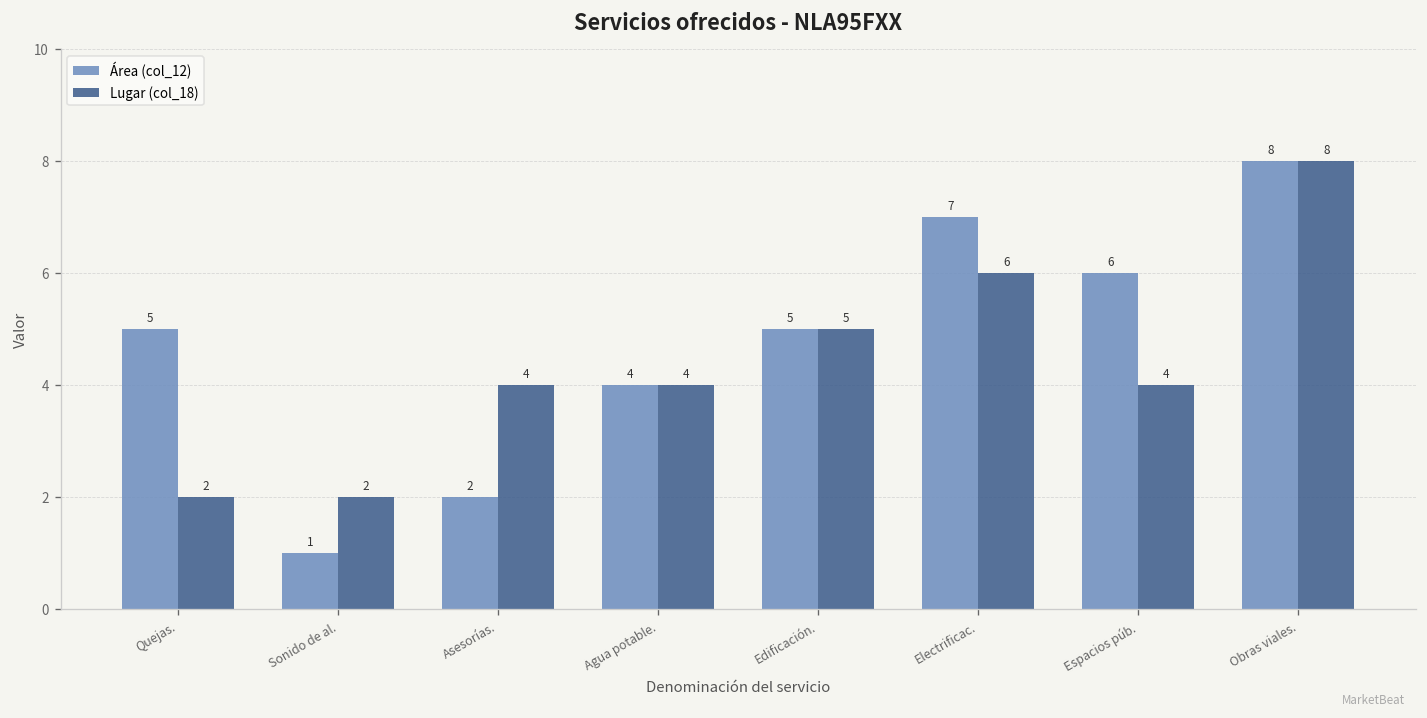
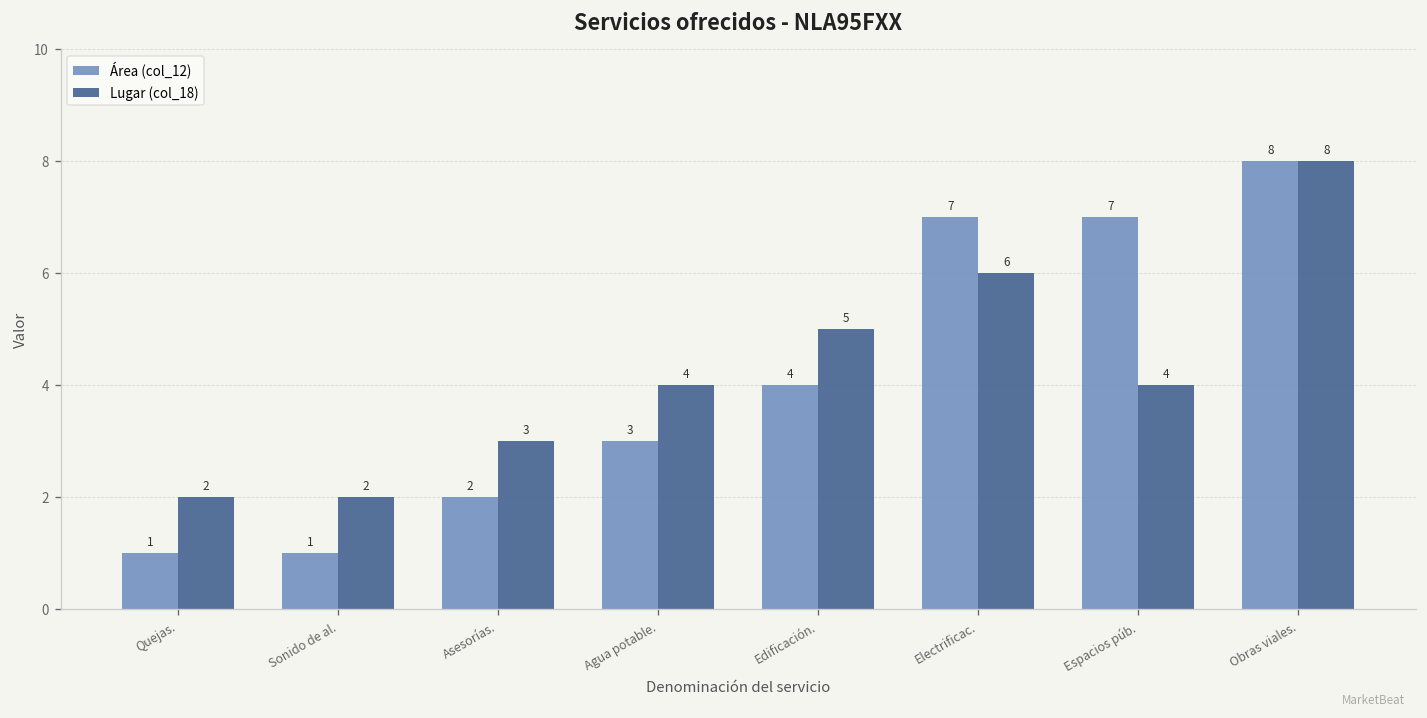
  {
    "Área (col_12)": {
-     "Quejas.": 5,
+     "Quejas.": 1,
      "Sonido de al.": 1,
      "Asesorías.": 2,
-     "Agua potable.": 4,
-     "Edificación.": 5,
+     "Agua potable.": 3,
+     "Edificación.": 4,
      "Electrificac.": 7,
-     "Espacios púb.": 6,
+     "Espacios púb.": 7,
      "Obras viales.": 8
    },
    "Lugar (col_18)": {
      "Quejas.": 2,
      "Sonido de al.": 2,
-     "Asesorías.": 4,
+     "Asesorías.": 3,
      "Agua potable.": 4,
      "Edificación.": 5,
      "Electrificac.": 6,
      "Espacios púb.": 4,
      "Obras viales.": 8
    }
  }
